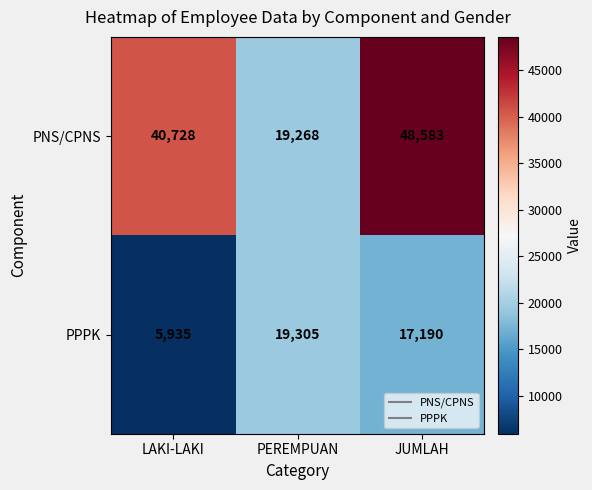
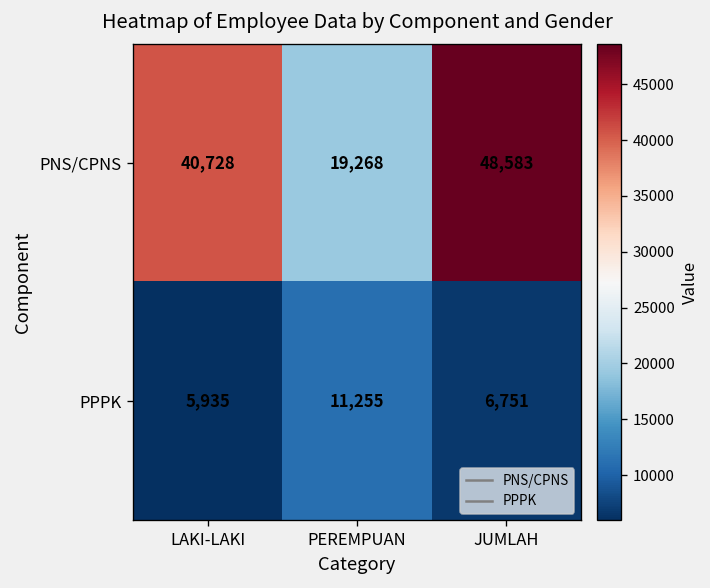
  {
    "PNS/CPNS": {
      "LAKI-LAKI": "40,728",
      "PEREMPUAN": "19,268",
      "JUMLAH": "48,583"
    },
    "PPPK": {
      "LAKI-LAKI": "5,935",
-     "PEREMPUAN": "19,305",
-     "JUMLAH": "17,190"
+     "PEREMPUAN": "11,255",
+     "JUMLAH": "6,751"
    }
  }
